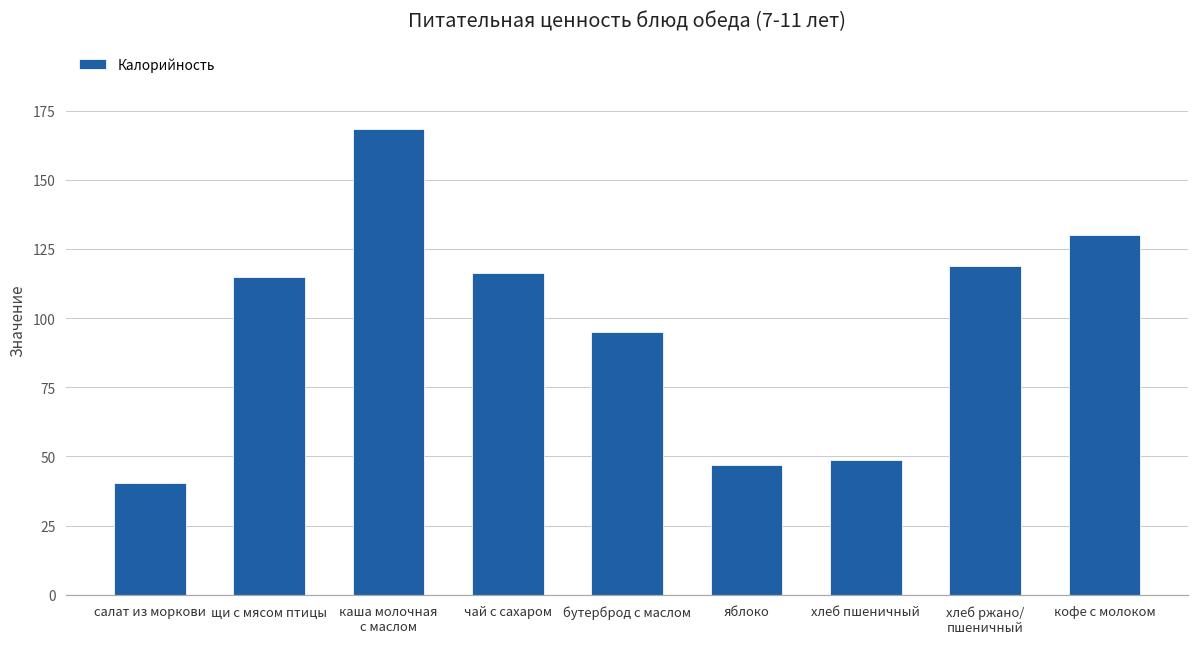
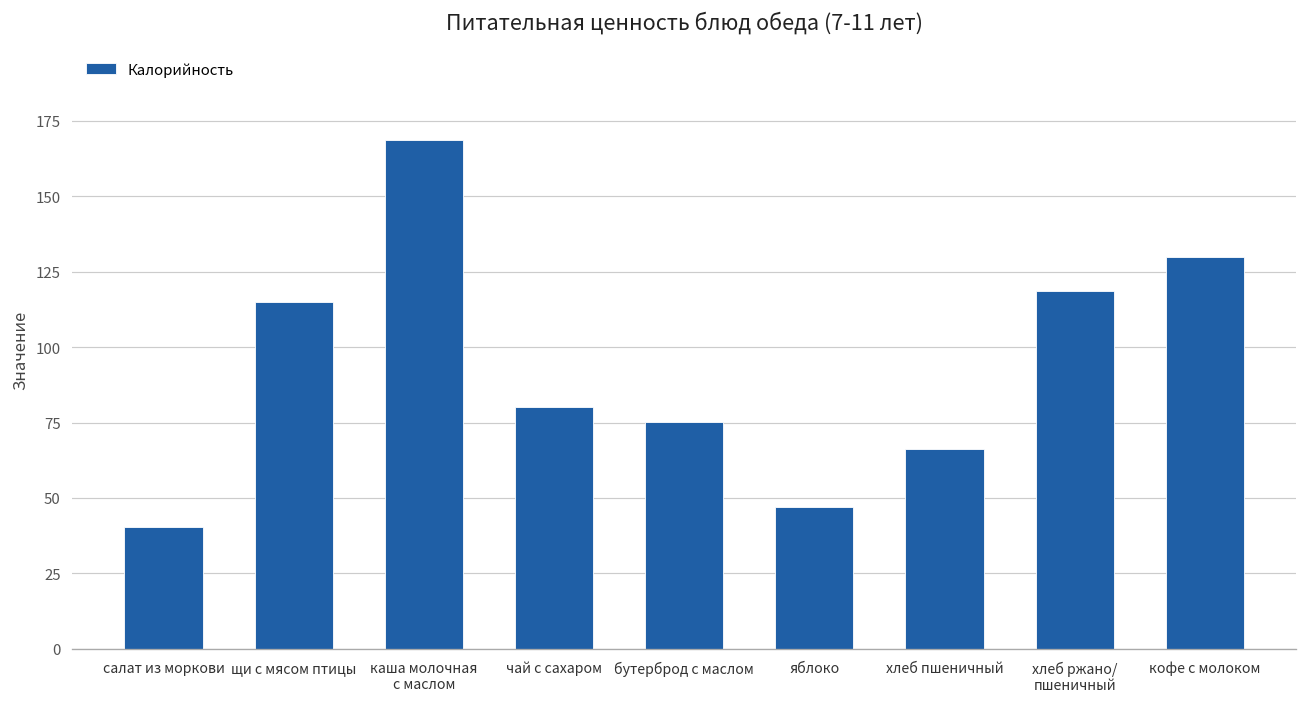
  {
    "салат из моркови": 40,
    "щи с мясом птицы": 115,
    "каша молочная с маслом": 168,
-   "чай с сахаром": 116,
-   "бутерброд с маслом": 95,
+   "чай с сахаром": 80,
+   "бутерброд с маслом": 75,
    "яблоко": 47,
-   "хлеб пшеничный": 49,
+   "хлеб пшеничный": 66,
    "хлеб ржано/ пшеничный": 119,
    "кофе с молоком": 130
  }
